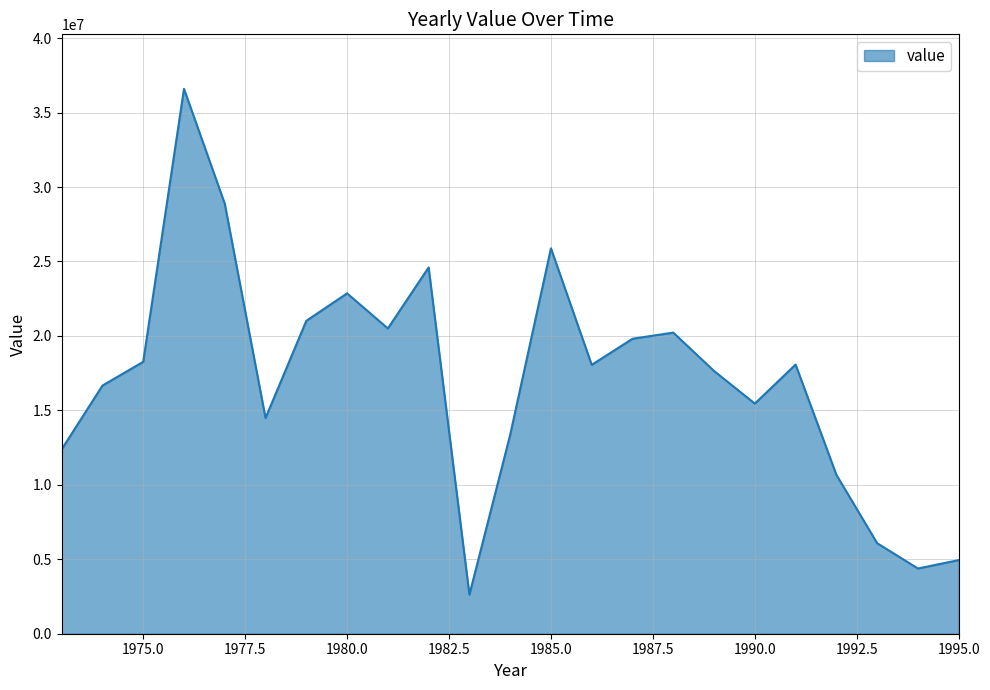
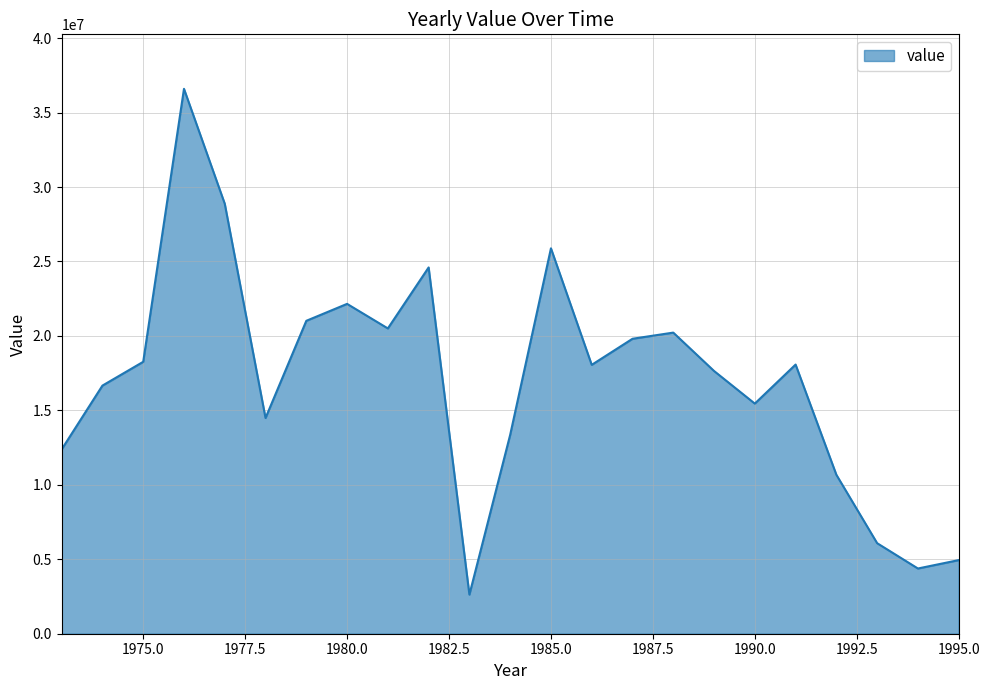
  {
    "1975.0": 18300000,
-   "1980.0": 22900000,
+   "1980.0": 22200000,
    "1985.0": 25900000,
    "1990.0": 15500000,
    "1995.0": 4900000
  }
